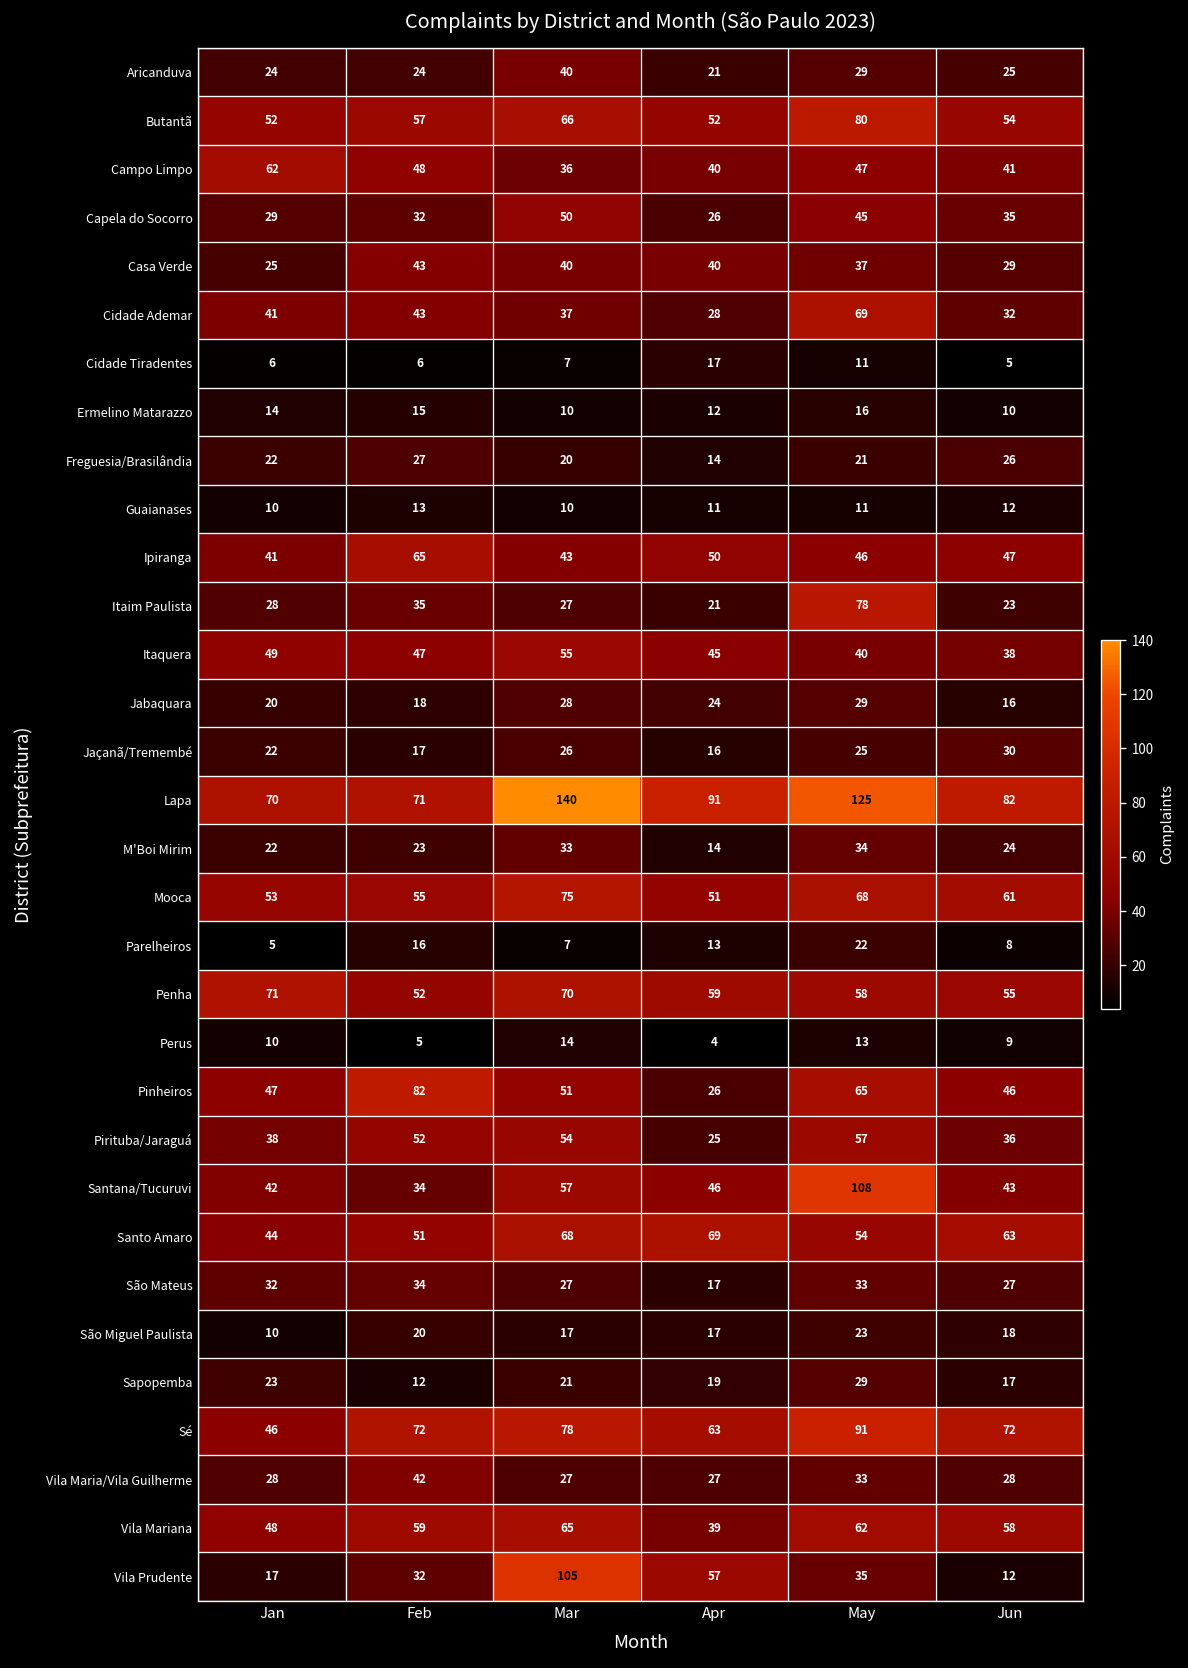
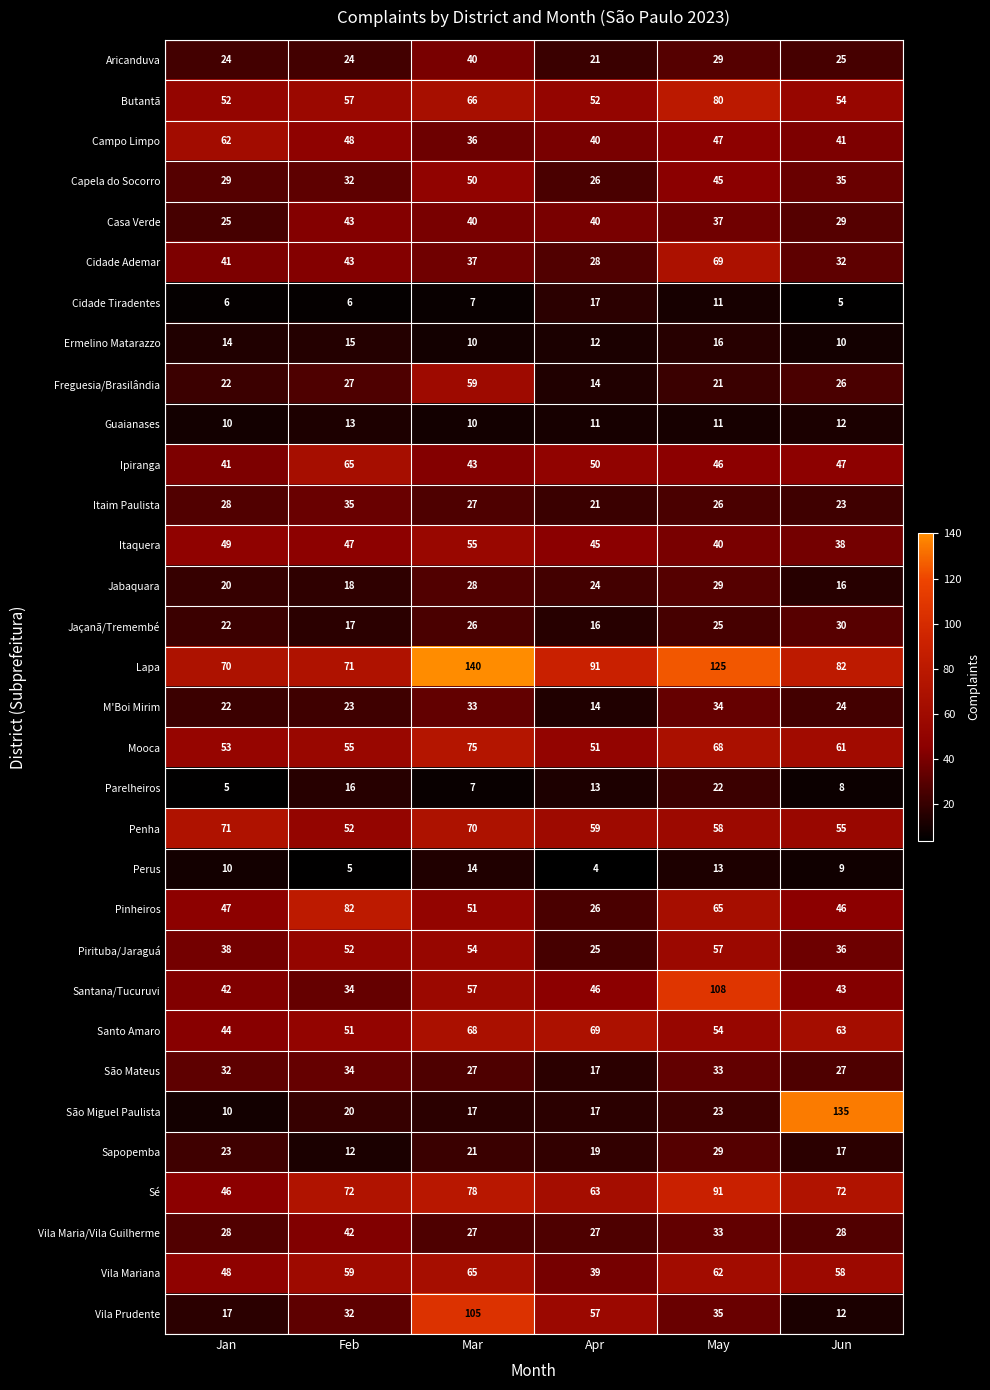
  {
    "Aricanduva": {
      "Jan": 24,
      "Feb": 24,
      "Mar": 40,
      "Apr": 21,
      "May": 29,
      "Jun": 25
    },
    "Butantã": {
      "Jan": 52,
      "Feb": 57,
      "Mar": 66,
      "Apr": 52,
      "May": 80,
      "Jun": 54
    },
    "Campo Limpo": {
      "Jan": 62,
      "Feb": 48,
      "Mar": 36,
      "Apr": 40,
      "May": 47,
      "Jun": 41
    },
    "Capela do Socorro": {
      "Jan": 29,
      "Feb": 32,
      "Mar": 50,
      "Apr": 26,
      "May": 45,
      "Jun": 35
    },
    "Casa Verde": {
      "Jan": 25,
      "Feb": 43,
      "Mar": 40,
      "Apr": 40,
      "May": 37,
      "Jun": 29
    },
    "Cidade Ademar": {
      "Jan": 41,
      "Feb": 43,
      "Mar": 37,
      "Apr": 28,
      "May": 69,
      "Jun": 32
    },
    "Cidade Tiradentes": {
      "Jan": 6,
      "Feb": 6,
      "Mar": 7,
      "Apr": 17,
      "May": 11,
      "Jun": 5
    },
    "Ermelino Matarazzo": {
      "Jan": 14,
      "Feb": 15,
      "Mar": 10,
      "Apr": 12,
      "May": 16,
      "Jun": 10
    },
    "Freguesia/Brasilândia": {
      "Jan": 22,
      "Feb": 27,
-     "Mar": 20,
+     "Mar": 59,
      "Apr": 14,
      "May": 21,
      "Jun": 26
    },
    "Guaianases": {
      "Jan": 10,
      "Feb": 13,
      "Mar": 10,
      "Apr": 11,
      "May": 11,
      "Jun": 12
    },
    "Ipiranga": {
      "Jan": 41,
      "Feb": 65,
      "Mar": 43,
      "Apr": 50,
      "May": 46,
      "Jun": 47
    },
    "Itaim Paulista": {
      "Jan": 28,
      "Feb": 35,
      "Mar": 27,
      "Apr": 21,
-     "May": 78,
+     "May": 26,
      "Jun": 23
    },
    "Itaquera": {
      "Jan": 49,
      "Feb": 47,
      "Mar": 55,
      "Apr": 45,
      "May": 40,
      "Jun": 38
    },
    "Jabaquara": {
      "Jan": 20,
      "Feb": 18,
      "Mar": 28,
      "Apr": 24,
      "May": 29,
      "Jun": 16
    },
    "Jaçanã/Tremembé": {
      "Jan": 22,
      "Feb": 17,
      "Mar": 26,
      "Apr": 16,
      "May": 25,
      "Jun": 30
    },
    "Lapa": {
      "Jan": 70,
      "Feb": 71,
      "Mar": 140,
      "Apr": 91,
      "May": 125,
      "Jun": 82
    },
    "M'Boi Mirim": {
      "Jan": 22,
      "Feb": 23,
      "Mar": 33,
      "Apr": 14,
      "May": 34,
      "Jun": 24
    },
    "Mooca": {
      "Jan": 53,
      "Feb": 55,
      "Mar": 75,
      "Apr": 51,
      "May": 68,
      "Jun": 61
    },
    "Parelheiros": {
      "Jan": 5,
      "Feb": 16,
      "Mar": 7,
      "Apr": 13,
      "May": 22,
      "Jun": 8
    },
    "Penha": {
      "Jan": 71,
      "Feb": 52,
      "Mar": 70,
      "Apr": 59,
      "May": 58,
      "Jun": 55
    },
    "Perus": {
      "Jan": 10,
      "Feb": 5,
      "Mar": 14,
      "Apr": 4,
      "May": 13,
      "Jun": 9
    },
    "Pinheiros": {
      "Jan": 47,
      "Feb": 82,
      "Mar": 51,
      "Apr": 26,
      "May": 65,
      "Jun": 46
    },
    "Pirituba/Jaraguá": {
      "Jan": 38,
      "Feb": 52,
      "Mar": 54,
      "Apr": 25,
      "May": 57,
      "Jun": 36
    },
    "Santana/Tucuruvi": {
      "Jan": 42,
      "Feb": 34,
      "Mar": 57,
      "Apr": 46,
      "May": 108,
      "Jun": 43
    },
    "Santo Amaro": {
      "Jan": 44,
      "Feb": 51,
      "Mar": 68,
      "Apr": 69,
      "May": 54,
      "Jun": 63
    },
    "São Mateus": {
      "Jan": 32,
      "Feb": 34,
      "Mar": 27,
      "Apr": 17,
      "May": 33,
      "Jun": 27
    },
    "São Miguel Paulista": {
      "Jan": 10,
      "Feb": 20,
      "Mar": 17,
      "Apr": 17,
      "May": 23,
-     "Jun": 18
+     "Jun": 135
    },
    "Sapopemba": {
      "Jan": 23,
      "Feb": 12,
      "Mar": 21,
      "Apr": 19,
      "May": 29,
      "Jun": 17
    },
    "Sé": {
      "Jan": 46,
      "Feb": 72,
      "Mar": 78,
      "Apr": 63,
      "May": 91,
      "Jun": 72
    },
    "Vila Maria/Vila Guilherme": {
      "Jan": 28,
      "Feb": 42,
      "Mar": 27,
      "Apr": 27,
      "May": 33,
      "Jun": 28
    },
    "Vila Mariana": {
      "Jan": 48,
      "Feb": 59,
      "Mar": 65,
      "Apr": 39,
      "May": 62,
      "Jun": 58
    },
    "Vila Prudente": {
      "Jan": 17,
      "Feb": 32,
      "Mar": 105,
      "Apr": 57,
      "May": 35,
      "Jun": 12
    }
  }
